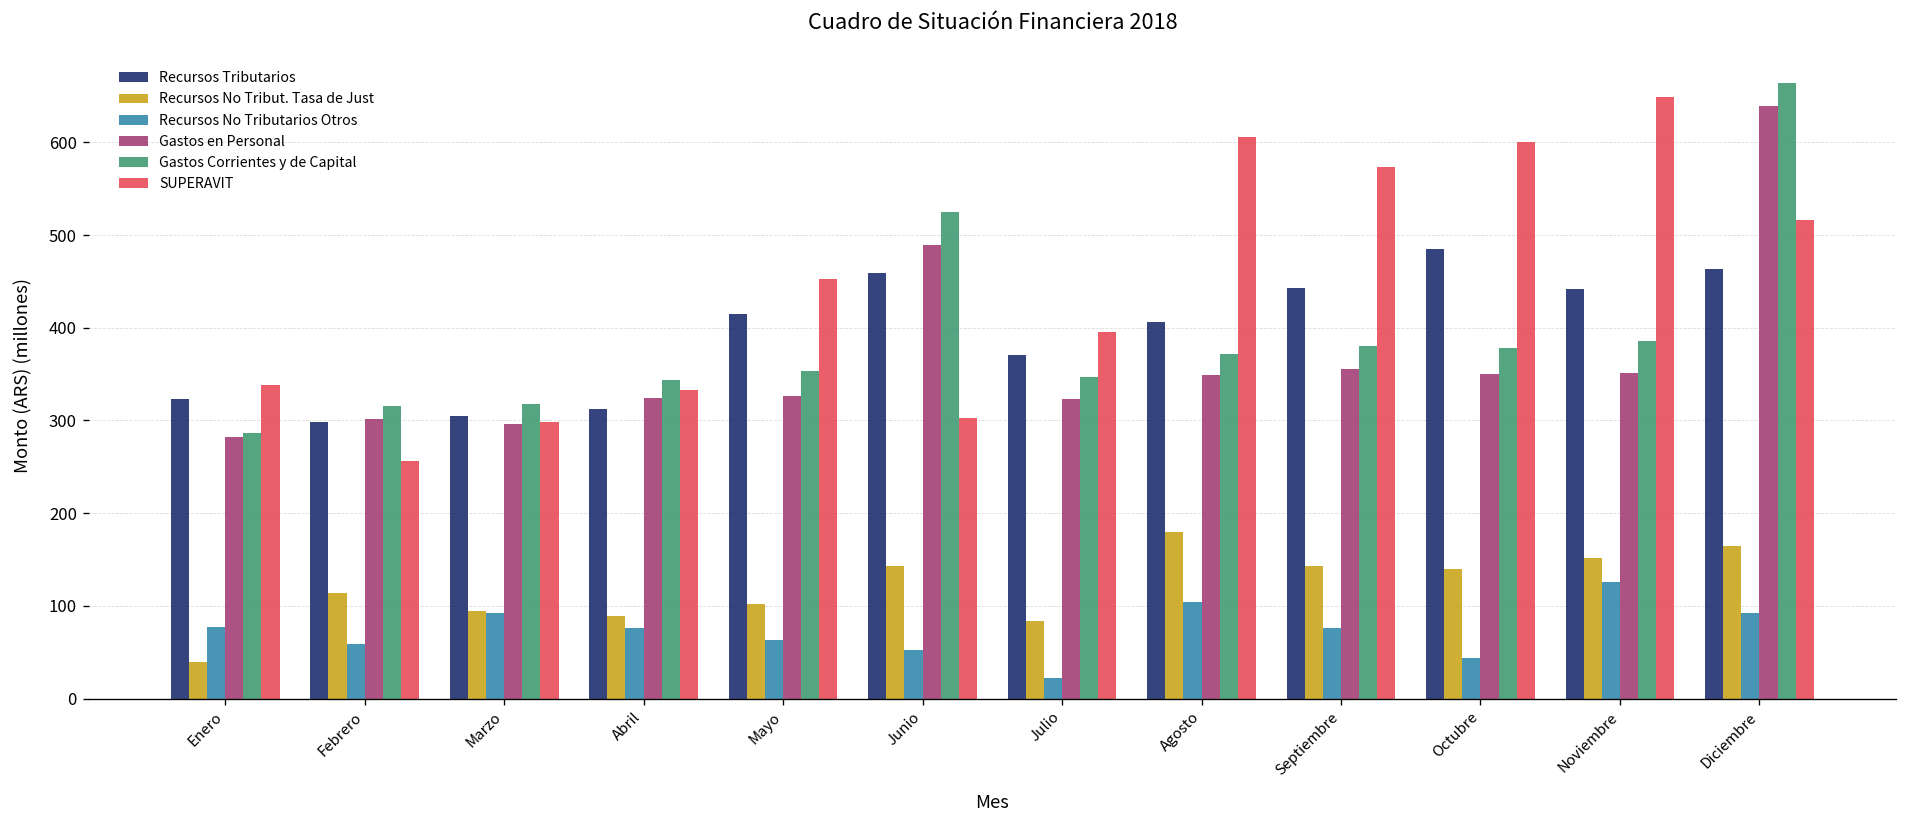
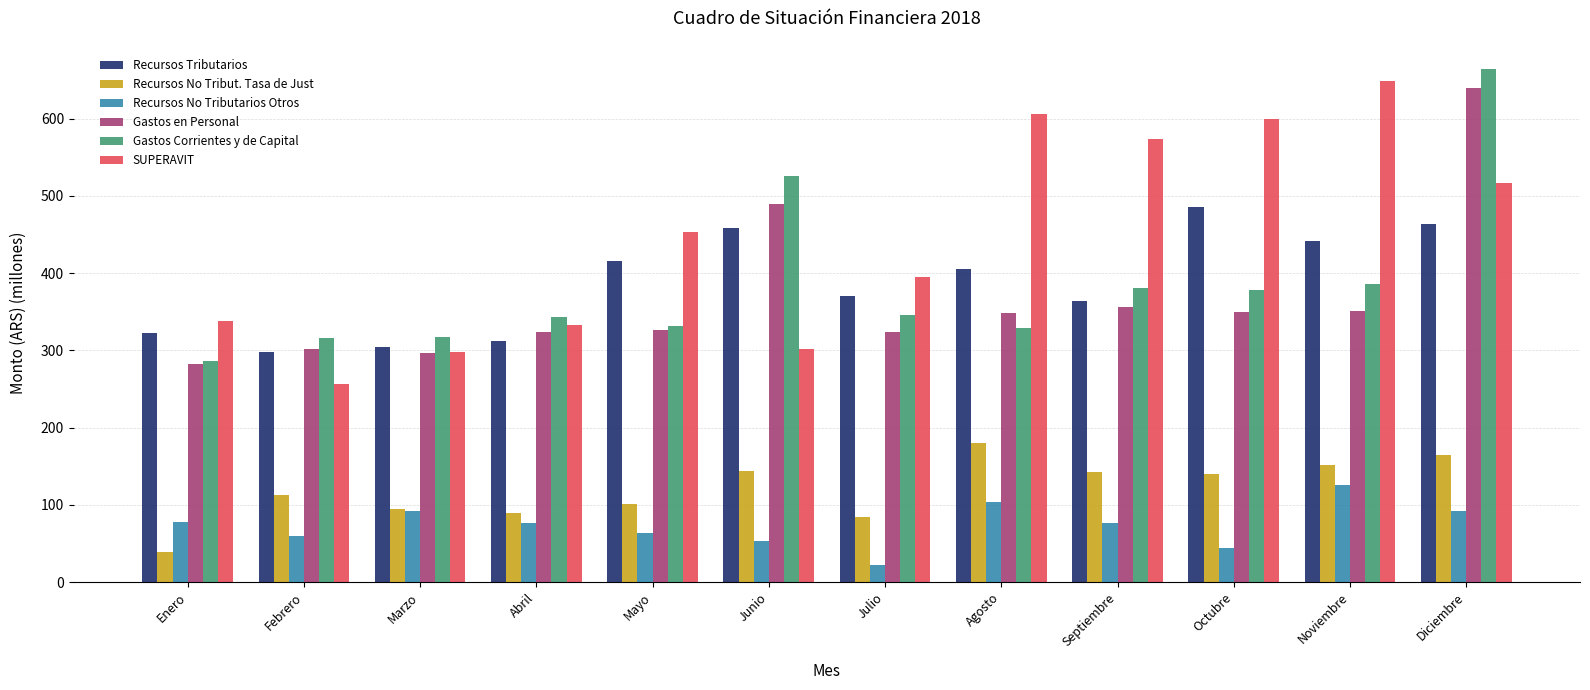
  {
    "Recursos Tributarios": {
      "Enero": 320,
      "Febrero": 300,
      "Marzo": 300,
      "Abril": 310,
      "Mayo": 420,
      "Junio": 460,
      "Julio": 370,
      "Agosto": 410,
-     "Septiembre": 440,
+     "Septiembre": 360,
      "Octubre": 480,
      "Noviembre": 440,
      "Diciembre": 460
    },
    "Recursos No Tribut. Tasa de Just": {
      "Enero": 40,
      "Febrero": 110,
      "Marzo": 90,
      "Abril": 90,
      "Mayo": 100,
      "Junio": 140,
      "Julio": 80,
      "Agosto": 180,
      "Septiembre": 140,
      "Octubre": 140,
      "Noviembre": 150,
      "Diciembre": 160
    },
    "Recursos No Tributarios Otros": {
      "Enero": 80,
      "Febrero": 60,
      "Marzo": 90,
      "Abril": 80,
      "Mayo": 60,
      "Junio": 50,
      "Julio": 20,
      "Agosto": 100,
      "Septiembre": 80,
      "Octubre": 40,
      "Noviembre": 130,
      "Diciembre": 90
    },
    "Gastos en Personal": {
      "Enero": 280,
      "Febrero": 300,
      "Marzo": 300,
      "Abril": 320,
      "Mayo": 330,
      "Junio": 490,
      "Julio": 320,
      "Agosto": 350,
      "Septiembre": 360,
      "Octubre": 350,
      "Noviembre": 350,
      "Diciembre": 640
    },
    "Gastos Corrientes y de Capital": {
      "Enero": 290,
      "Febrero": 320,
      "Marzo": 320,
      "Abril": 340,
-     "Mayo": 350,
+     "Mayo": 330,
      "Junio": 530,
      "Julio": 350,
-     "Agosto": 370,
+     "Agosto": 330,
      "Septiembre": 380,
      "Octubre": 380,
      "Noviembre": 390,
      "Diciembre": 660
    },
    "SUPERAVIT": {
      "Enero": 340,
      "Febrero": 260,
      "Marzo": 300,
      "Abril": 330,
      "Mayo": 450,
      "Junio": 300,
      "Julio": 400,
      "Agosto": 610,
      "Septiembre": 570,
      "Octubre": 600,
      "Noviembre": 650,
      "Diciembre": 520
    }
  }
